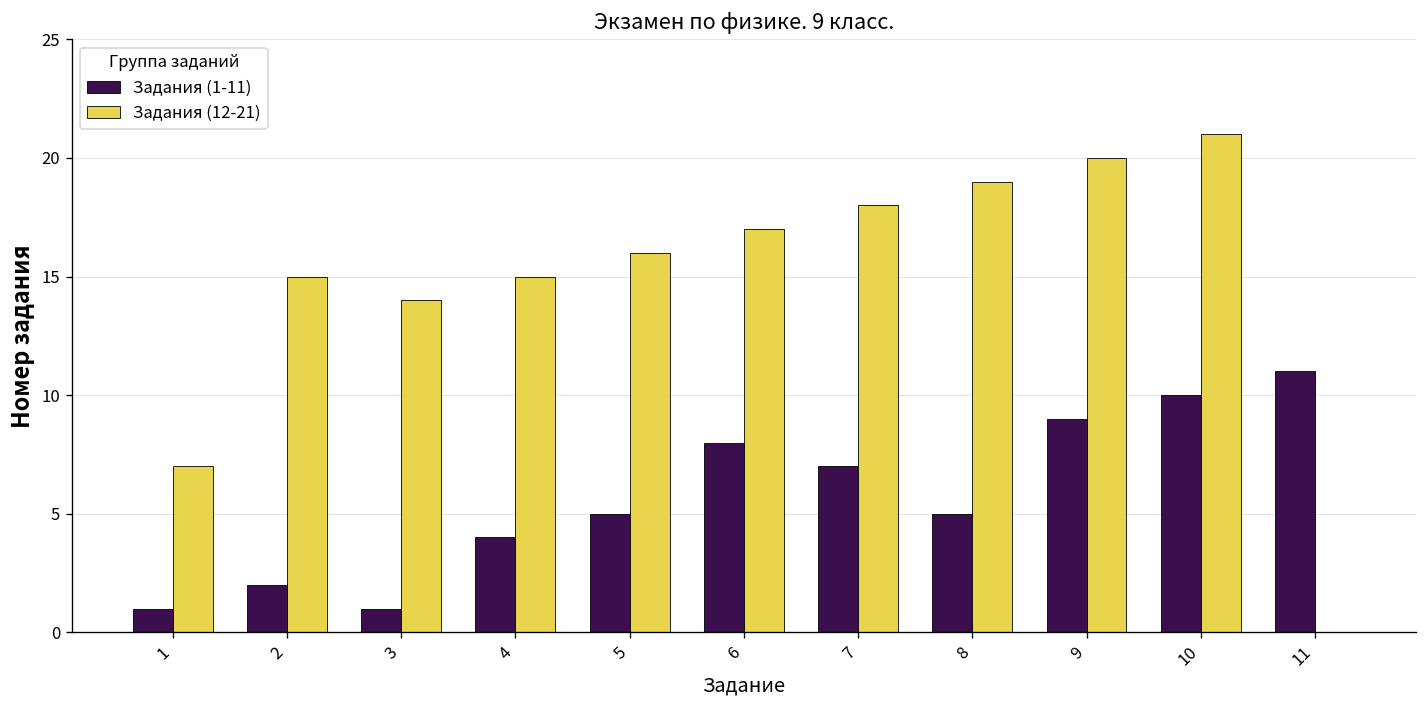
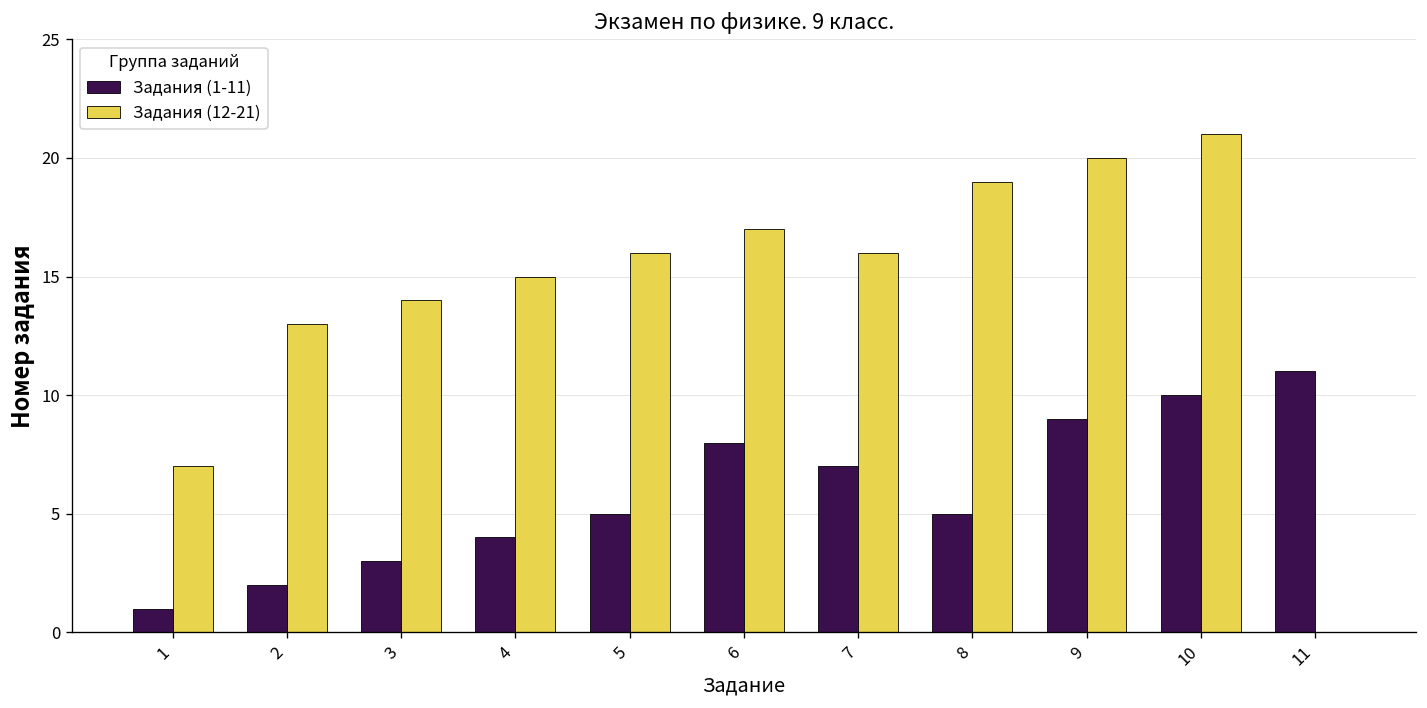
  {
    "Задания (1-11)": {
      "1": 1,
      "2": 2,
-     "3": 1,
+     "3": 3,
      "4": 4,
      "5": 5,
      "6": 8,
      "7": 7,
      "8": 5,
      "9": 9,
      "10": 10,
      "11": 11
    },
    "Задания (12-21)": {
      "1": 7,
-     "2": 15,
+     "2": 13,
      "3": 14,
      "4": 15,
      "5": 16,
      "6": 17,
-     "7": 18,
+     "7": 16,
      "8": 19,
      "9": 20,
      "10": 21,
      "11": 0
    }
  }
